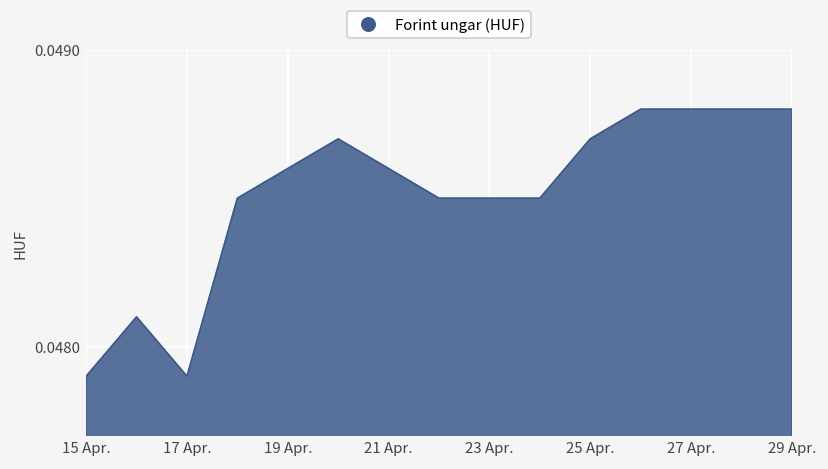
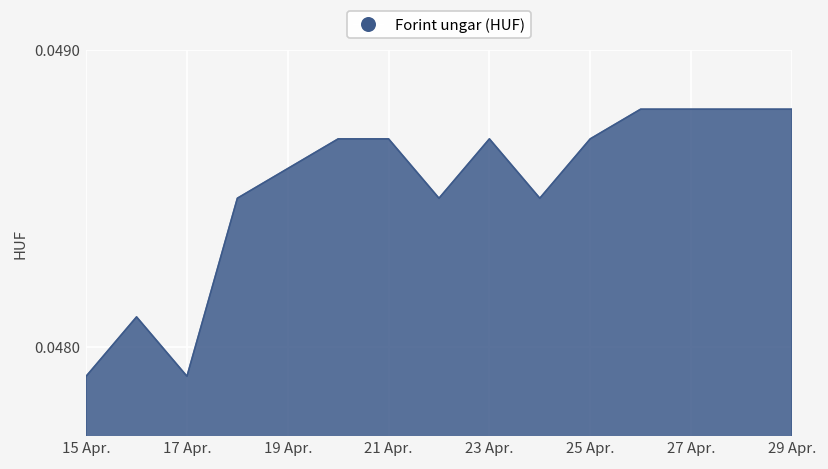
  {
    "15 Apr.": 0.0479,
    "17 Apr.": 0.0479,
    "19 Apr.": 0.0486,
-   "21 Apr.": 0.0486,
-   "23 Apr.": 0.0485,
+   "21 Apr.": 0.0487,
+   "23 Apr.": 0.0487,
    "25 Apr.": 0.0487,
    "27 Apr.": 0.0488,
    "29 Apr.": 0.0488
  }
